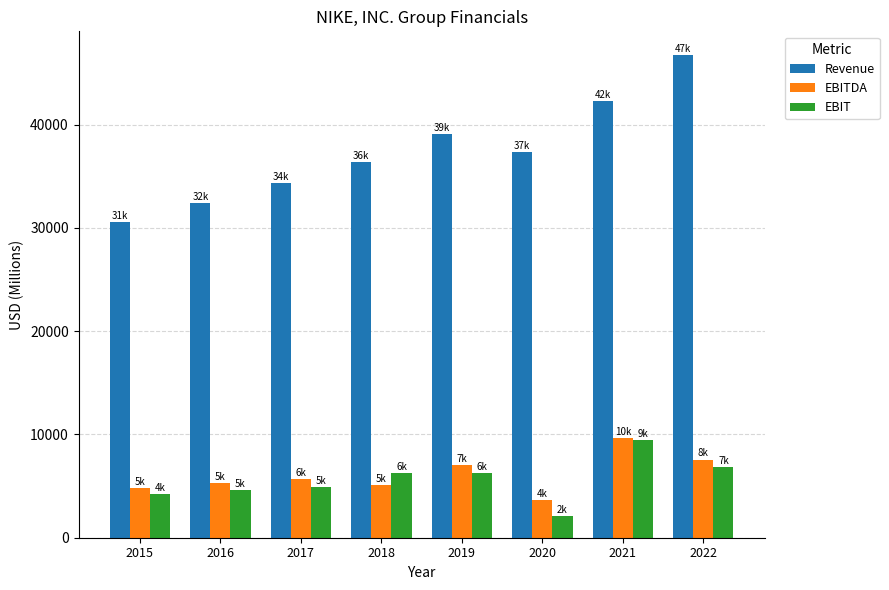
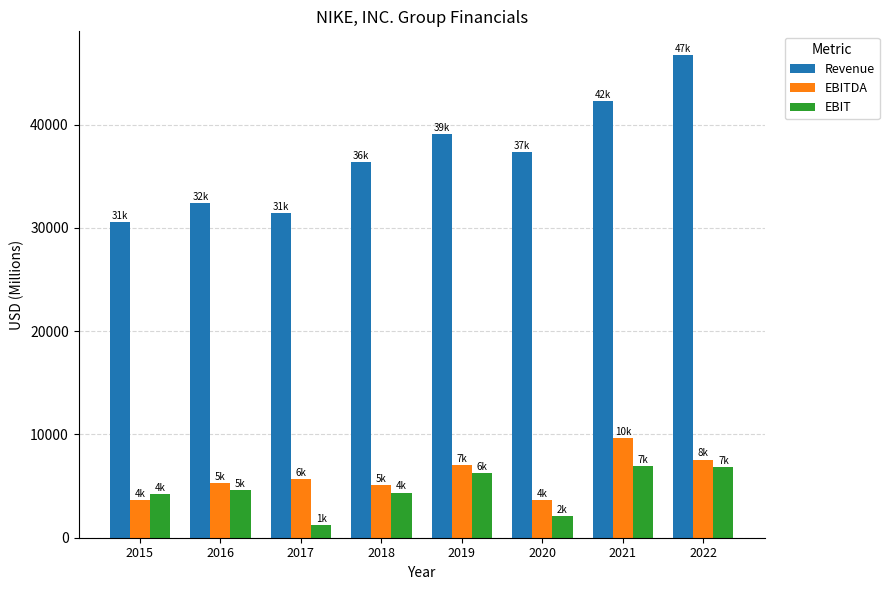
  {
    "Revenue": {
      "2015": "31k",
      "2016": "32k",
-     "2017": "34k",
+     "2017": "31k",
      "2018": "36k",
      "2019": "39k",
      "2020": "37k",
      "2021": "42k",
      "2022": "47k"
    },
    "EBITDA": {
-     "2015": "5k",
+     "2015": "4k",
      "2016": "5k",
      "2017": "6k",
      "2018": "5k",
      "2019": "7k",
      "2020": "4k",
      "2021": "10k",
      "2022": "8k"
    },
    "EBIT": {
      "2015": "4k",
      "2016": "5k",
-     "2017": "5k",
-     "2018": "6k",
+     "2017": "1k",
+     "2018": "4k",
      "2019": "6k",
      "2020": "2k",
-     "2021": "9k",
+     "2021": "7k",
      "2022": "7k"
    }
  }
